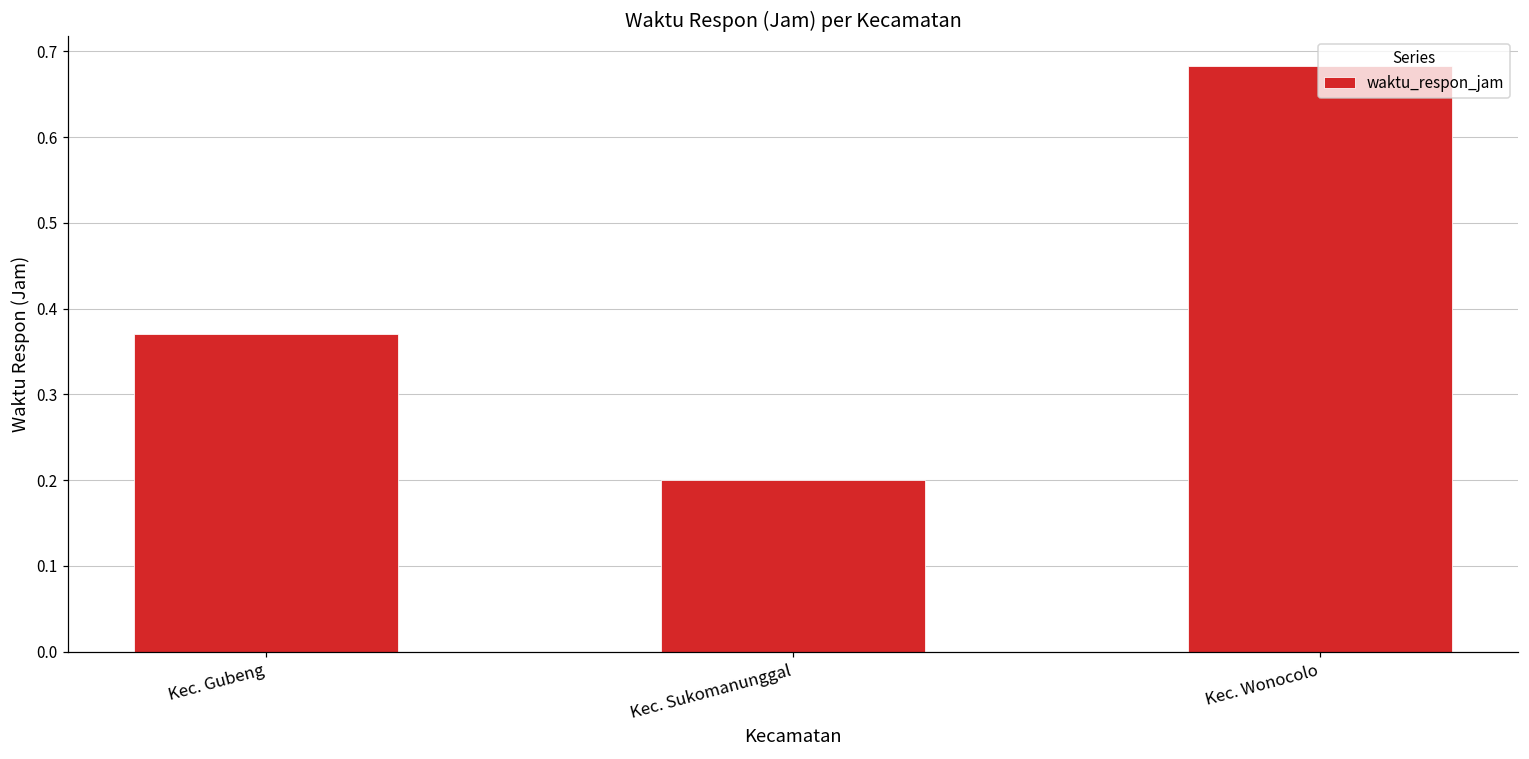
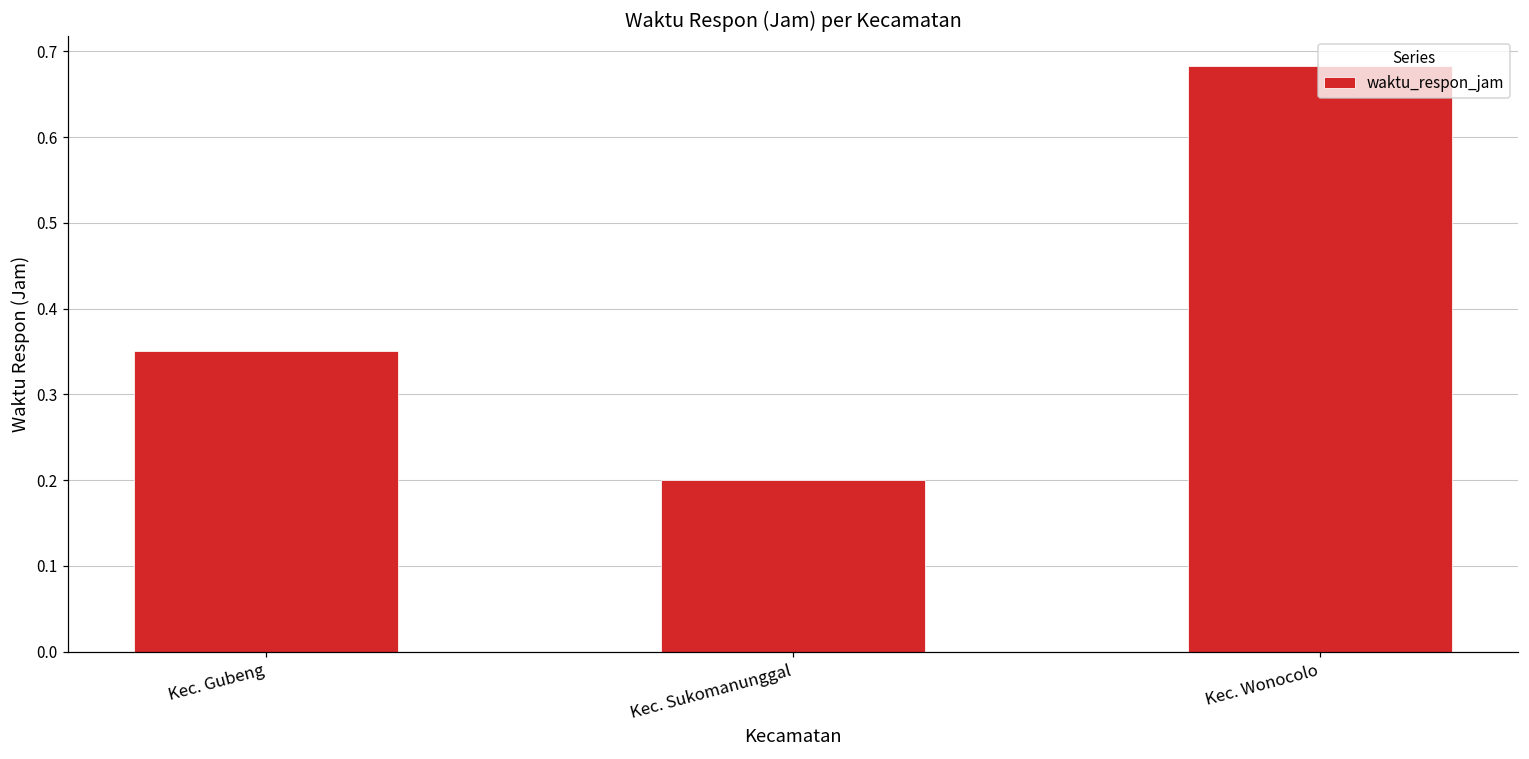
  {
-   "Kec. Gubeng": 0.37,
+   "Kec. Gubeng": 0.35,
    "Kec. Sukomanunggal": 0.20
  }
